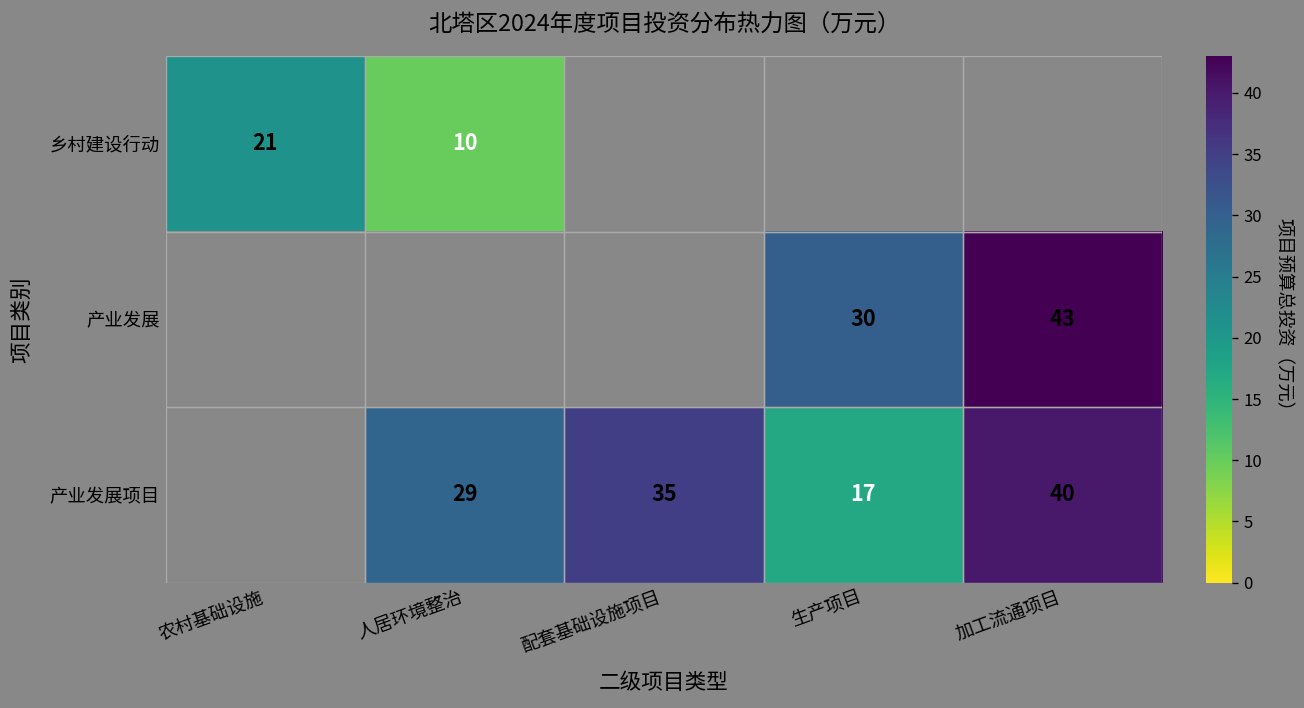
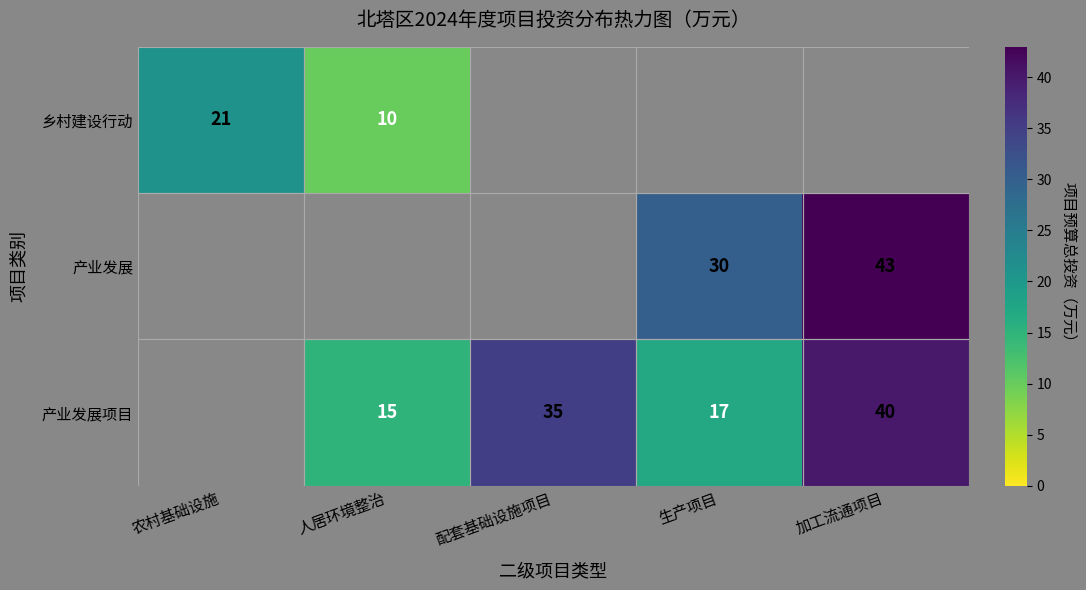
  {
    "乡村建设行动": {
      "农村基础设施": 21,
      "人居环境整治": 10
    },
    "产业发展": {
      "生产项目": 30,
      "加工流通项目": 43
    },
    "产业发展项目": {
-     "人居环境整治": 29,
+     "人居环境整治": 15,
      "配套基础设施项目": 35,
      "生产项目": 17,
      "加工流通项目": 40
    }
  }
